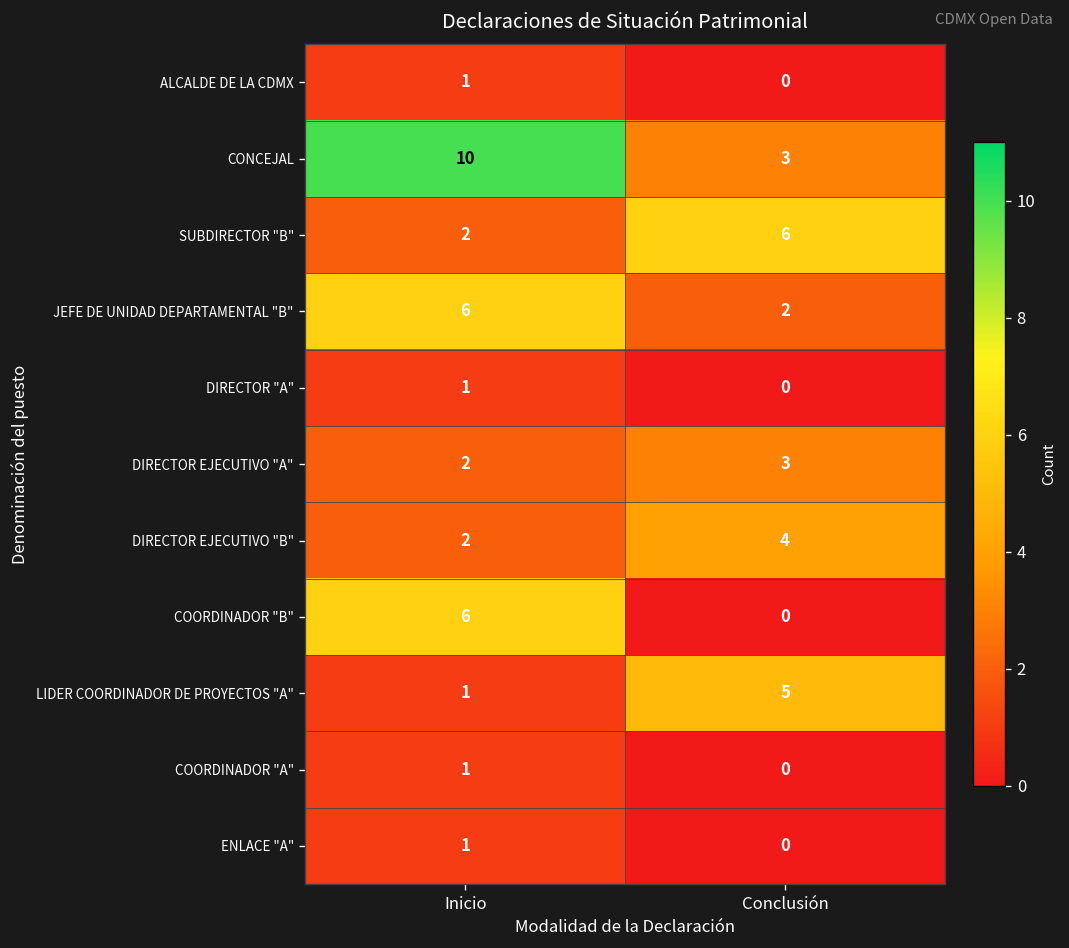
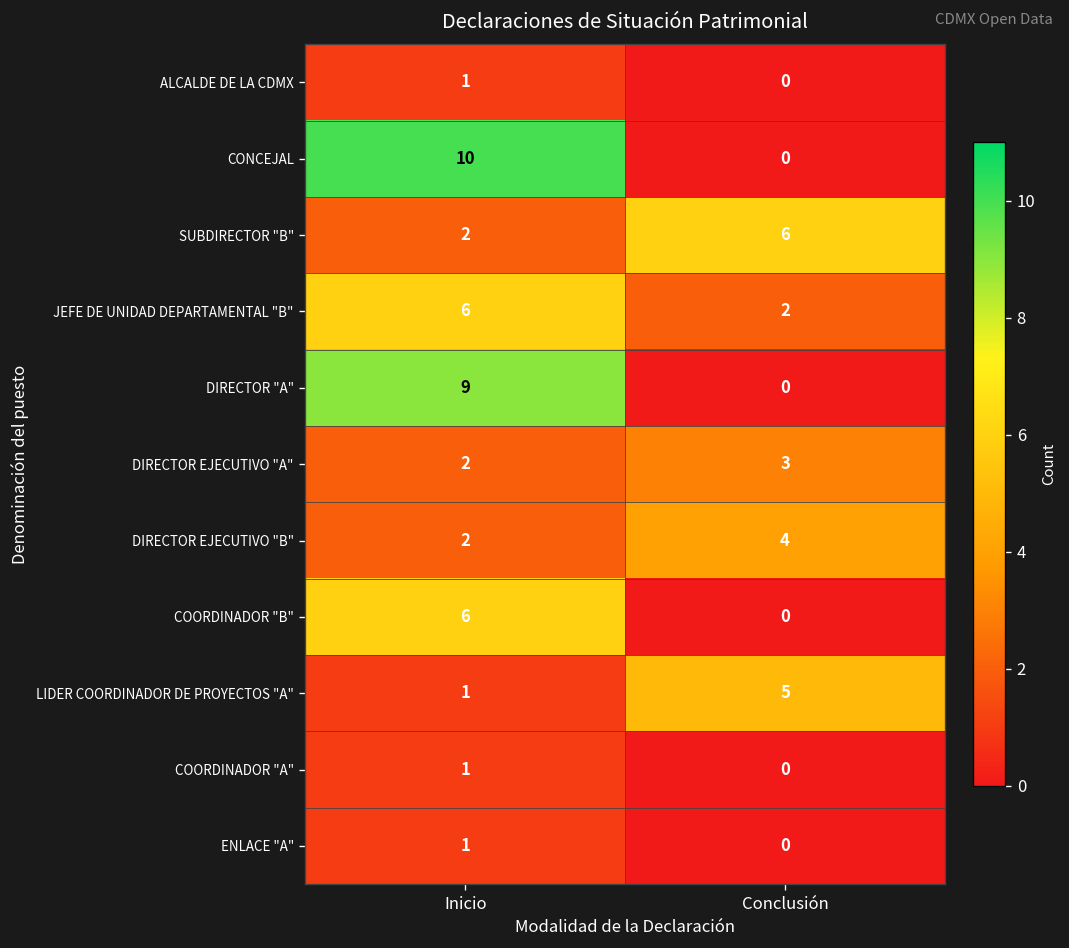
  {
    "ALCALDE DE LA CDMX": {
      "Inicio": 1,
      "Conclusión": 0
    },
    "CONCEJAL": {
      "Inicio": 10,
-     "Conclusión": 3
+     "Conclusión": 0
    },
    "SUBDIRECTOR \"B\"": {
      "Inicio": 2,
      "Conclusión": 6
    },
    "JEFE DE UNIDAD DEPARTAMENTAL \"B\"": {
      "Inicio": 6,
      "Conclusión": 2
    },
    "DIRECTOR \"A\"": {
-     "Inicio": 1,
+     "Inicio": 9,
      "Conclusión": 0
    },
    "DIRECTOR EJECUTIVO \"A\"": {
      "Inicio": 2,
      "Conclusión": 3
    },
    "DIRECTOR EJECUTIVO \"B\"": {
      "Inicio": 2,
      "Conclusión": 4
    },
    "COORDINADOR \"B\"": {
      "Inicio": 6,
      "Conclusión": 0
    },
    "LIDER COORDINADOR DE PROYECTOS \"A\"": {
      "Inicio": 1,
      "Conclusión": 5
    },
    "COORDINADOR \"A\"": {
      "Inicio": 1,
      "Conclusión": 0
    },
    "ENLACE \"A\"": {
      "Inicio": 1,
      "Conclusión": 0
    }
  }
